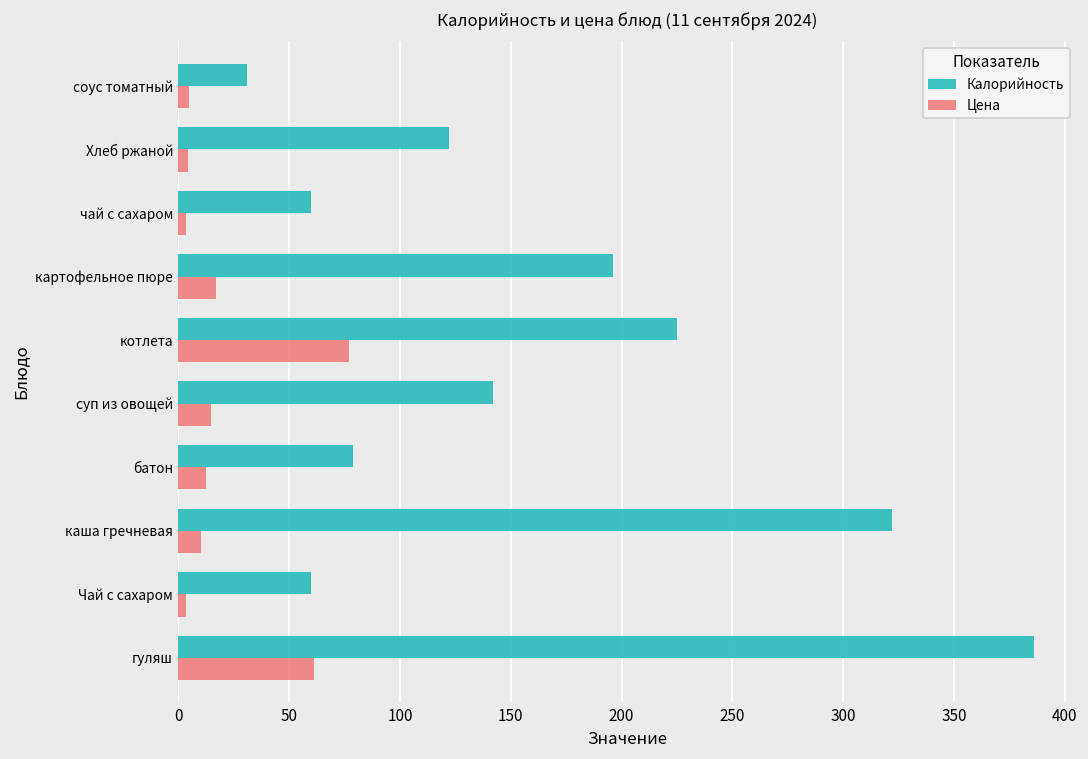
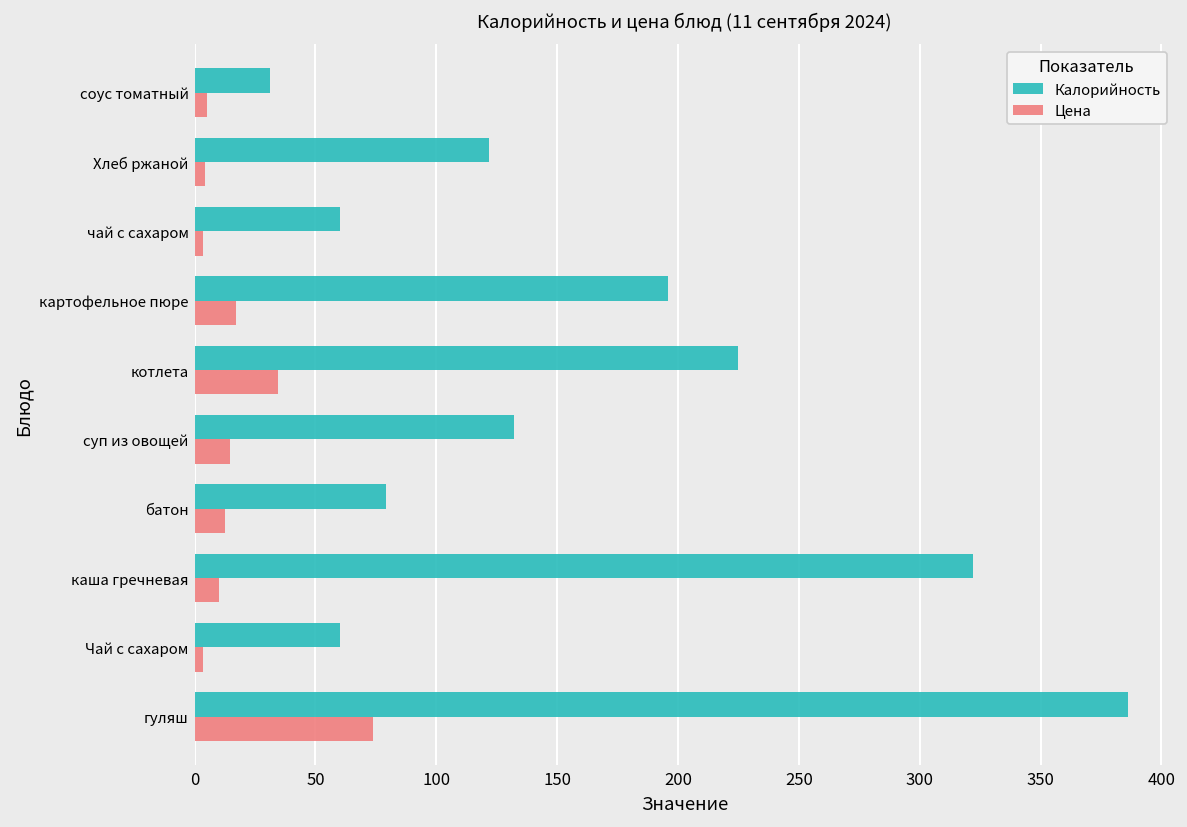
  {
    "Калорийность": {
      "соус томатный": 31,
      "Хлеб ржаной": 122,
      "чай с сахаром": 60,
      "картофельное пюре": 196,
      "котлета": 225,
-     "суп из овощей": 142,
+     "суп из овощей": 132,
      "батон": 79,
      "каша гречневая": 322,
      "Чай с сахаром": 60,
      "гуляш": 386
    },
    "Цена": {
      "соус томатный": 5,
      "Хлеб ржаной": 4,
      "чай с сахаром": 3,
      "картофельное пюре": 17,
-     "котлета": 77,
+     "котлета": 34,
      "суп из овощей": 15,
      "батон": 12,
      "каша гречневая": 10,
      "Чай с сахаром": 3,
-     "гуляш": 61
+     "гуляш": 74
    }
  }
